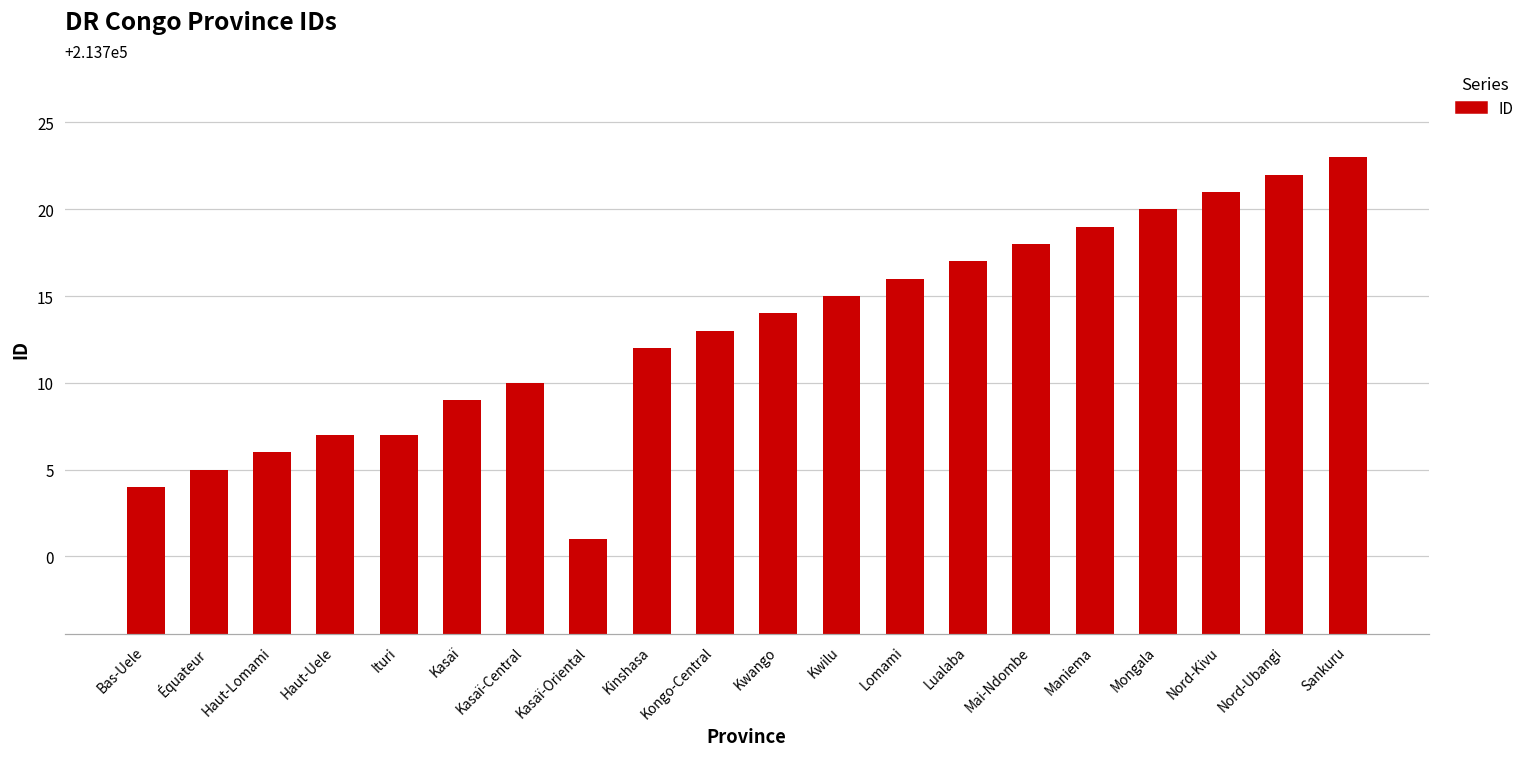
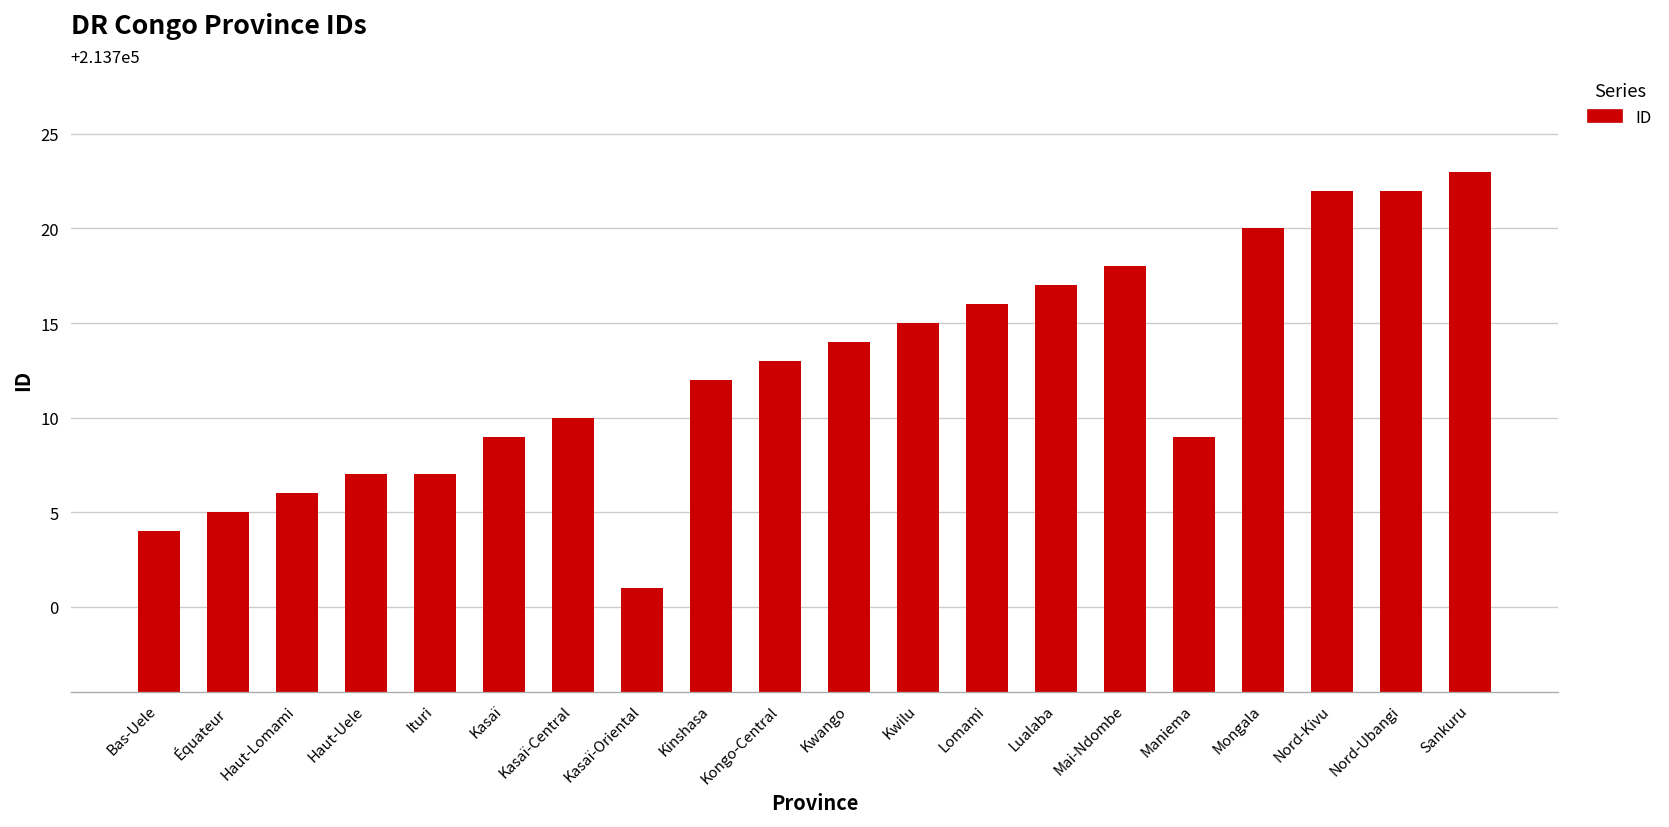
  {
    "Bas-Uele": 213704,
    "Équateur": 213705,
    "Haut-Lomami": 213706,
    "Haut-Uele": 213707,
    "Ituri": 213707,
    "Kasaï": 213709,
    "Kasaï-Central": 213710,
    "Kasaï-Oriental": 213701,
    "Kinshasa": 213712,
    "Kongo-Central": 213713,
    "Kwango": 213714,
    "Kwilu": 213715,
    "Lomami": 213716,
    "Lualaba": 213717,
    "Mai-Ndombe": 213718,
-   "Maniema": 213719,
+   "Maniema": 213709,
    "Mongala": 213720,
-   "Nord-Kivu": 213721,
+   "Nord-Kivu": 213722,
    "Nord-Ubangi": 213722,
    "Sankuru": 213723
  }
